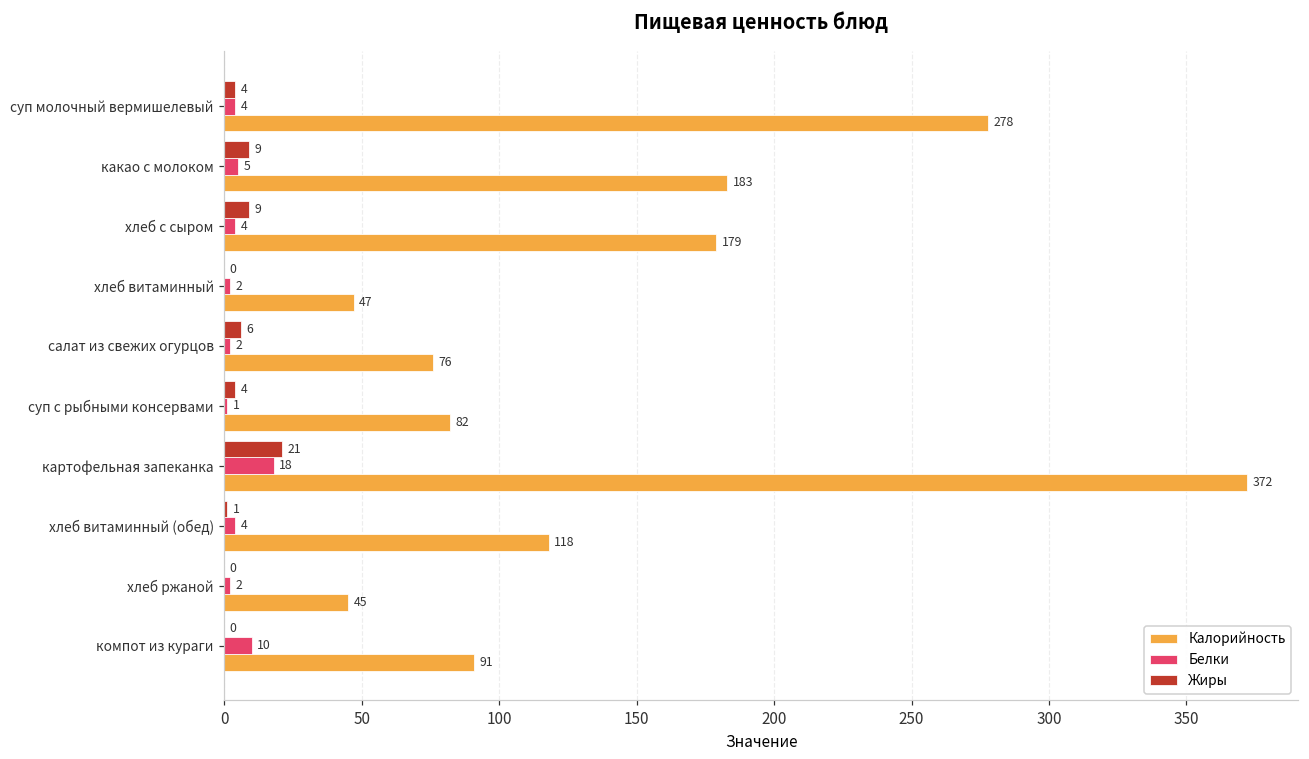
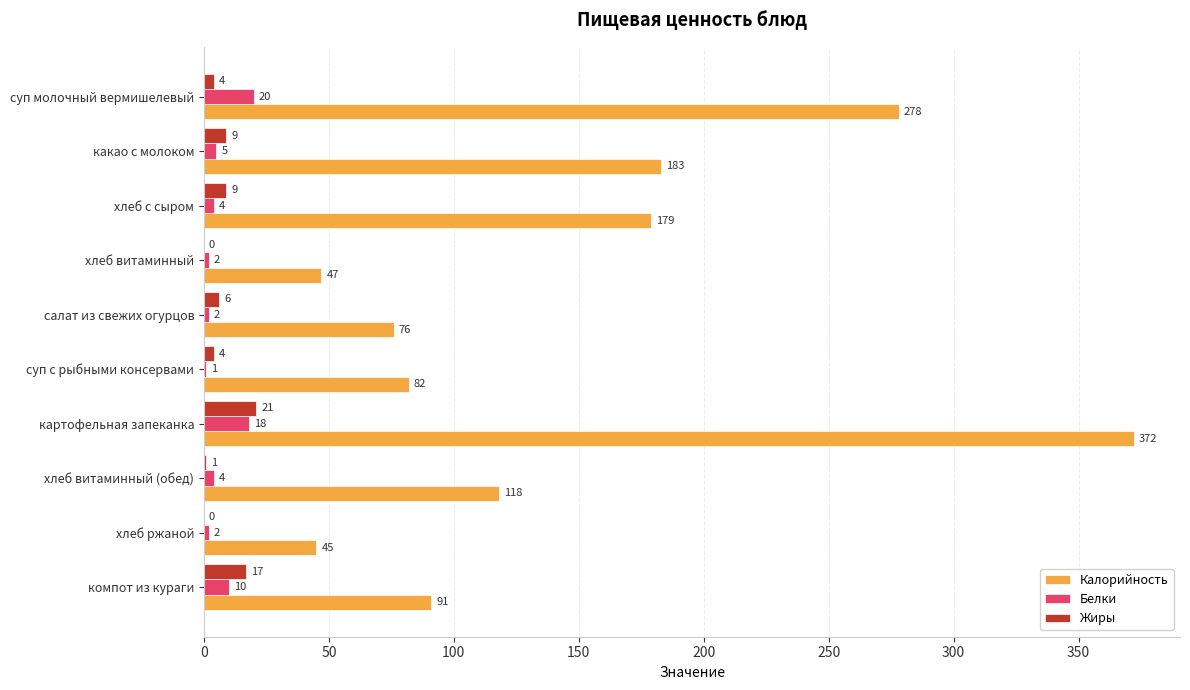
  {
    "Калорийность": {
      "суп молочный вермишелевый": 278,
      "какао с молоком": 183,
      "хлеб с сыром": 179,
      "хлеб витаминный": 47,
      "салат из свежих огурцов": 76,
      "суп с рыбными консервами": 82,
      "картофельная запеканка": 372,
      "хлеб витаминный (обед)": 118,
      "хлеб ржаной": 45,
      "компот из кураги": 91
    },
    "Белки": {
-     "суп молочный вермишелевый": 4,
+     "суп молочный вермишелевый": 20,
      "какао с молоком": 5,
      "хлеб с сыром": 4,
      "хлеб витаминный": 2,
      "салат из свежих огурцов": 2,
      "суп с рыбными консервами": 1,
      "картофельная запеканка": 18,
      "хлеб витаминный (обед)": 4,
      "хлеб ржаной": 2,
      "компот из кураги": 10
    },
    "Жиры": {
      "суп молочный вермишелевый": 4,
      "какао с молоком": 9,
      "хлеб с сыром": 9,
      "хлеб витаминный": 0,
      "салат из свежих огурцов": 6,
      "суп с рыбными консервами": 4,
      "картофельная запеканка": 21,
      "хлеб витаминный (обед)": 1,
      "хлеб ржаной": 0,
-     "компот из кураги": 0
+     "компот из кураги": 17
    }
  }
